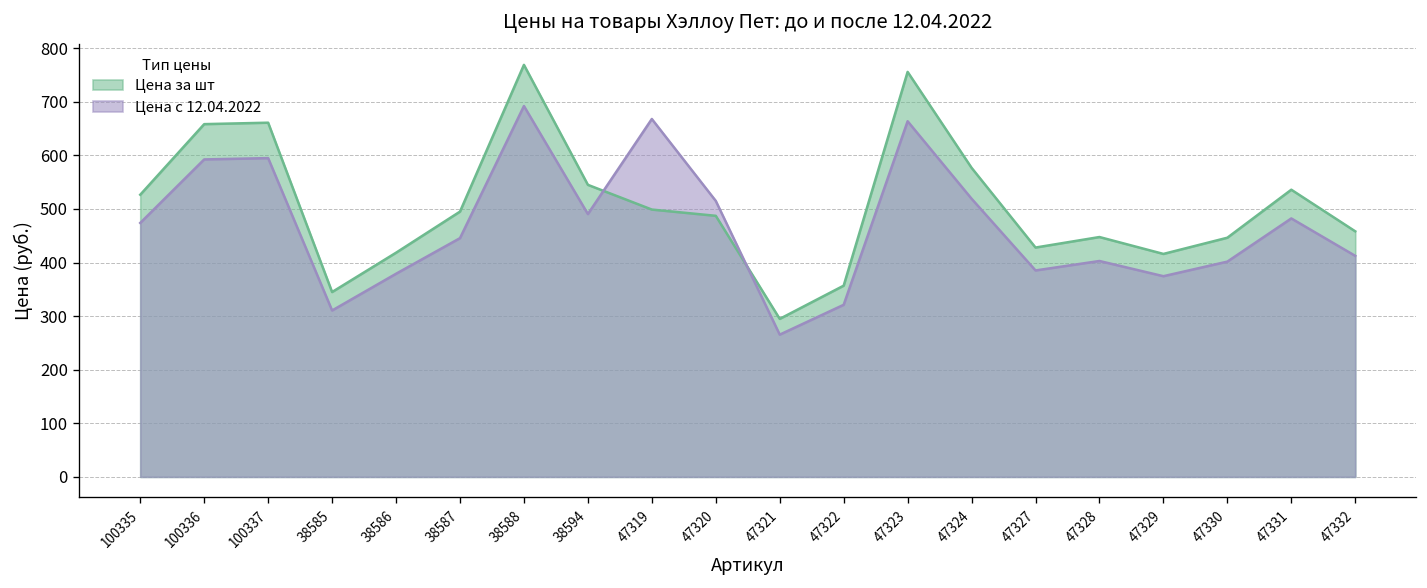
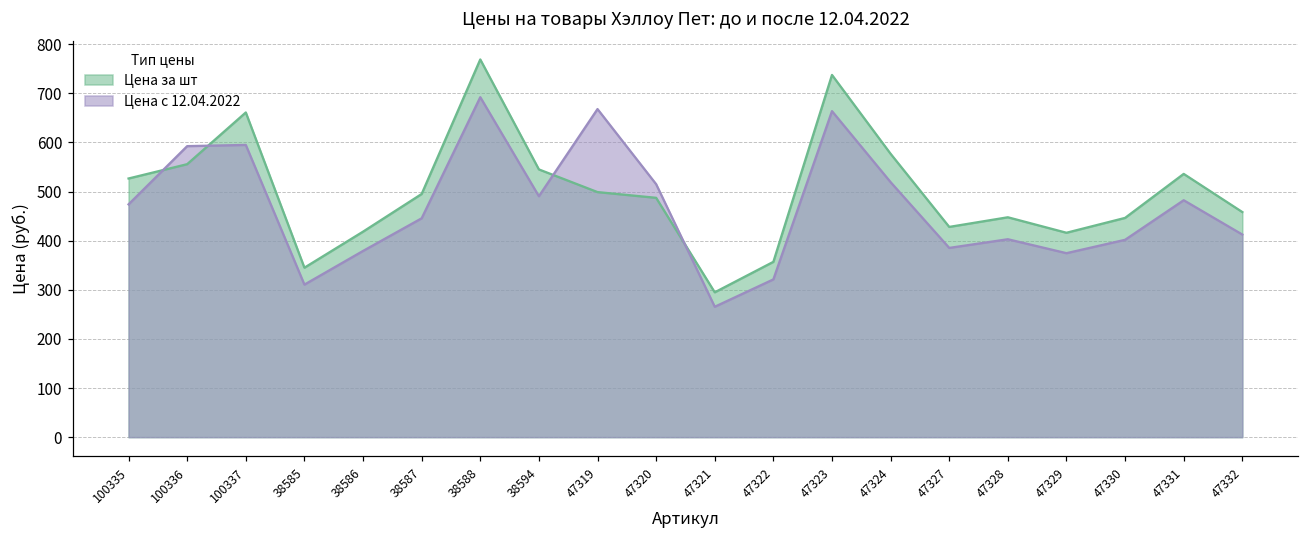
  {
    "Цена за шт": {
      "100335": 530,
-     "100336": 660,
+     "100336": 560,
      "100337": 660,
      "38585": 350,
      "38586": 420,
      "38587": 500,
      "38588": 770,
      "38594": 550,
      "47319": 500,
      "47320": 490,
      "47321": 290,
      "47322": 360,
-     "47323": 760,
+     "47323": 740,
      "47324": 580,
      "47327": 430,
      "47328": 450,
      "47329": 420,
      "47330": 450,
      "47331": 540,
      "47332": 460
    },
    "Цена с 12.04.2022": {
      "100335": 470,
      "100336": 590,
      "100337": 590,
      "38585": 310,
      "38586": 380,
      "38587": 450,
      "38588": 690,
      "38594": 490,
      "47319": 670,
      "47320": 520,
      "47321": 270,
      "47322": 320,
      "47323": 660,
      "47324": 520,
      "47327": 390,
      "47328": 400,
      "47329": 370,
      "47330": 400,
      "47331": 480,
      "47332": 410
    }
  }
